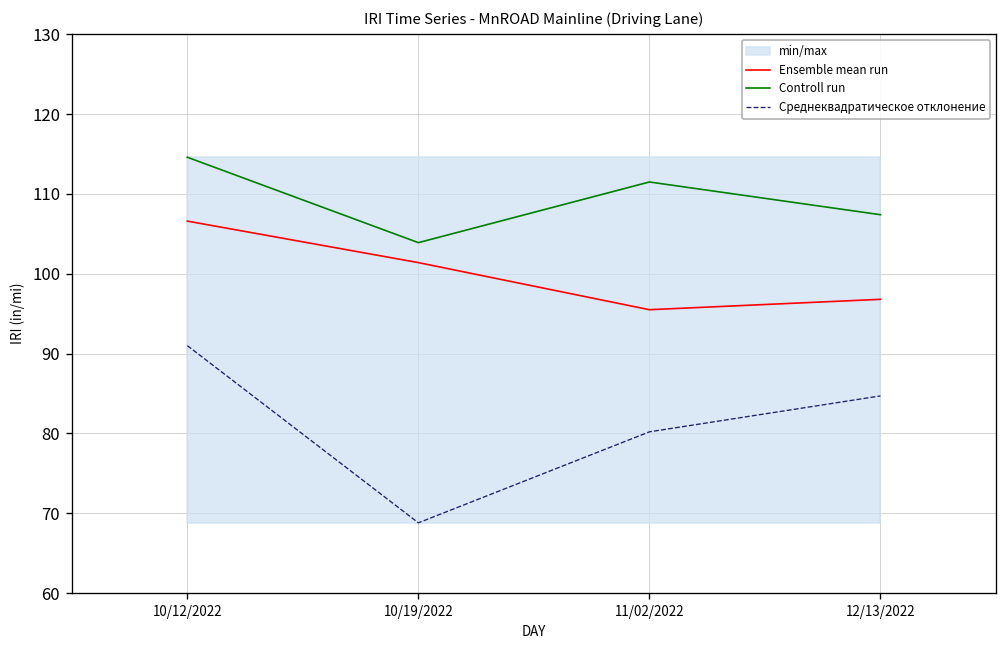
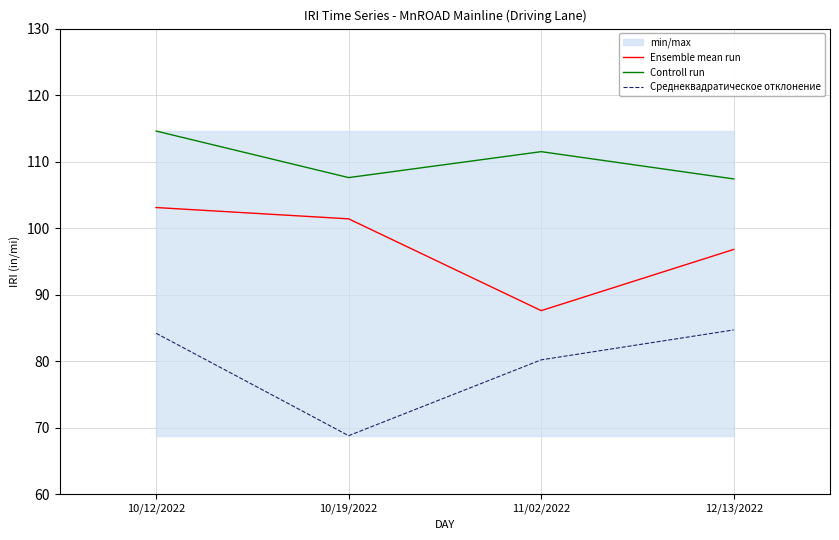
  {
    "Ensemble mean run": {
-     "10/12/2022": 107,
+     "10/12/2022": 103,
      "10/19/2022": 101,
-     "11/02/2022": 96,
+     "11/02/2022": 88,
      "12/13/2022": 97
    },
    "min/max": {
      "10/19/2022": 115,
      "11/02/2022": 115,
      "12/13/2022": 115
    },
    "Controll run": {
-     "10/19/2022": 104,
+     "10/19/2022": 108,
      "11/02/2022": 112,
      "12/13/2022": 107
    },
    "Среднеквадратическое отклонение": {
-     "10/12/2022": 91,
+     "10/12/2022": 84,
      "10/19/2022": 69,
      "11/02/2022": 80,
      "12/13/2022": 85
    }
  }
